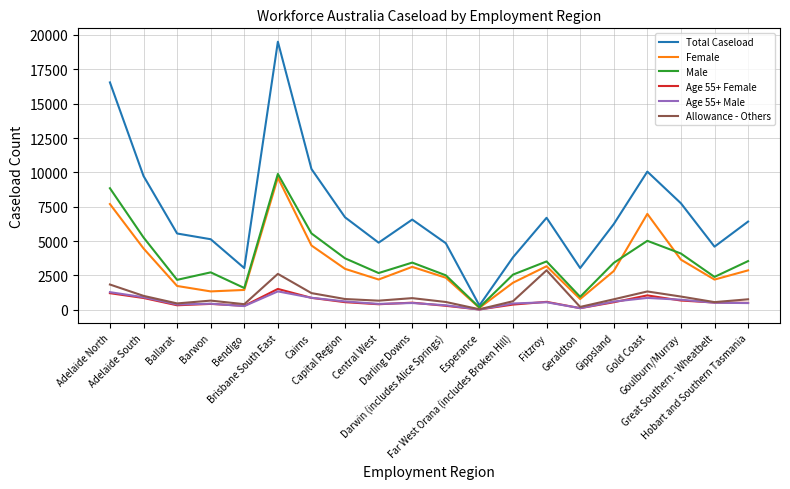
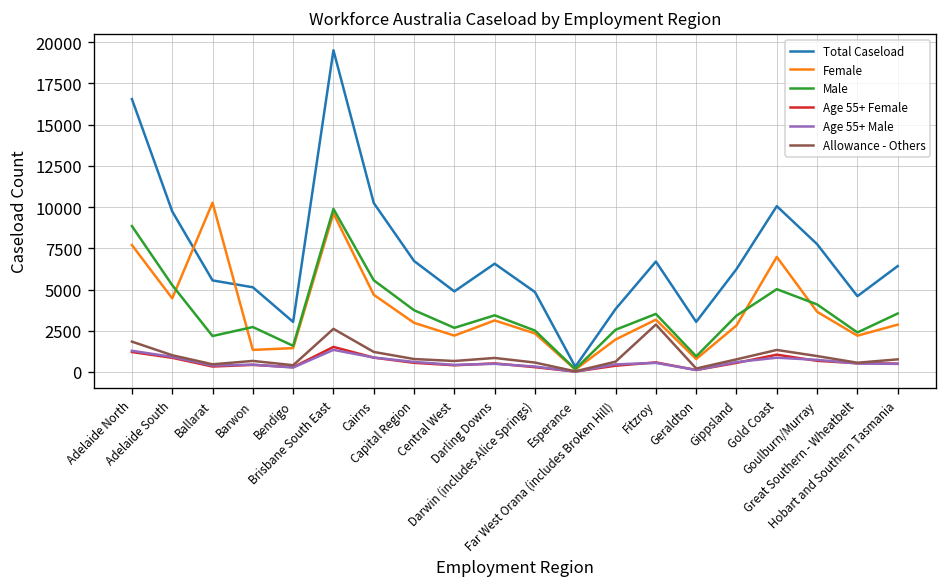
  {
    "Total Caseload": {
      "Adelaide North": 16500,
      "Adelaide South": 9700,
      "Ballarat": 5600,
      "Barwon": 5100,
      "Bendigo": 3000,
      "Brisbane South East": 19500,
      "Cairns": 10200,
      "Capital Region": 6700,
      "Central West": 4900,
      "Darling Downs": 6600,
      "Darwin (includes Alice Springs)": 4800,
      "Far West Orana (includes Broken Hill)": 3800,
      "Fitzroy": 6700,
      "Geraldton": 3000,
      "Gippsland": 6200,
      "Gold Coast": 10100,
      "Goulburn/Murray": 7800,
      "Great Southern - Wheatbelt": 4600,
      "Hobart and Southern Tasmania": 6400
    },
    "Female": {
      "Adelaide North": 7700,
      "Adelaide South": 4500,
-     "Ballarat": 1700,
+     "Ballarat": 10300,
      "Barwon": 1300,
      "Brisbane South East": 9600,
      "Cairns": 4700,
      "Capital Region": 3000,
      "Central West": 2200,
      "Darling Downs": 3100,
      "Far West Orana (includes Broken Hill)": 2000,
      "Fitzroy": 3200,
      "Gippsland": 2800,
      "Gold Coast": 7000,
      "Goulburn/Murray": 3700,
      "Great Southern - Wheatbelt": 2200,
      "Hobart and Southern Tasmania": 2900
    },
    "Male": {
      "Adelaide North": 8800,
      "Adelaide South": 5300,
      "Ballarat": 2200,
      "Barwon": 2700,
      "Brisbane South East": 9900,
      "Cairns": 5600,
      "Capital Region": 3700,
      "Central West": 2700,
      "Darling Downs": 3400,
      "Far West Orana (includes Broken Hill)": 2600,
      "Fitzroy": 3500,
      "Gippsland": 3400,
      "Gold Coast": 5000,
      "Goulburn/Murray": 4100,
      "Great Southern - Wheatbelt": 2400,
      "Hobart and Southern Tasmania": 3500
    },
    "Allowance - Others": {
      "Adelaide North": 1800,
      "Barwon": 700,
      "Brisbane South East": 2600,
      "Cairns": 1200,
      "Central West": 700,
      "Darling Downs": 900,
      "Darwin (includes Alice Springs)": 600,
      "Fitzroy": 2900,
      "Gold Coast": 1300,
      "Goulburn/Murray": 1000,
      "Hobart and Southern Tasmania": 800
    }
  }
